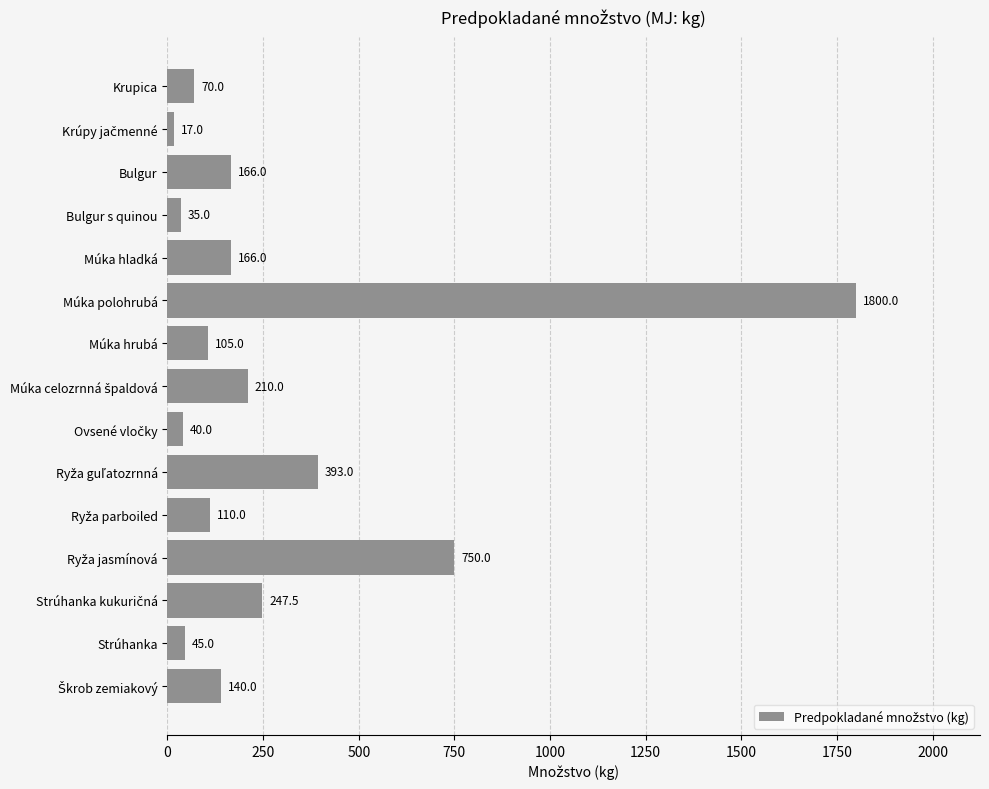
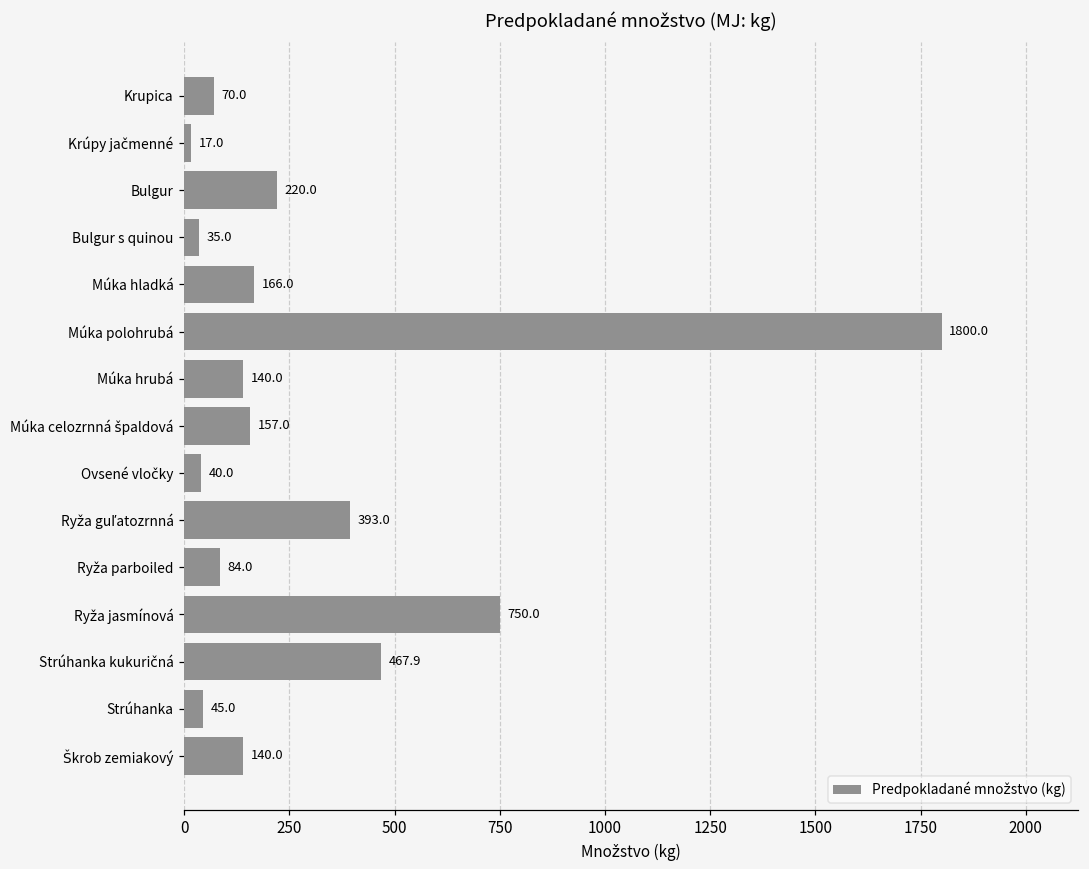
  {
    "Krupica": 70.0,
    "Krúpy jačmenné": 17.0,
-   "Bulgur": 166.0,
+   "Bulgur": 220.0,
    "Bulgur s quinou": 35.0,
    "Múka hladká": 166.0,
    "Múka polohrubá": 1800.0,
-   "Múka hrubá": 105.0,
-   "Múka celozrnná špaldová": 210.0,
+   "Múka hrubá": 140.0,
+   "Múka celozrnná špaldová": 157.0,
    "Ovsené vločky": 40.0,
    "Ryža guľatozrnná": 393.0,
-   "Ryža parboiled": 110.0,
+   "Ryža parboiled": 84.0,
    "Ryža jasmínová": 750.0,
-   "Strúhanka kukuričná": 247.5,
+   "Strúhanka kukuričná": 467.9,
    "Strúhanka": 45.0,
    "Škrob zemiakový": 140.0
  }
